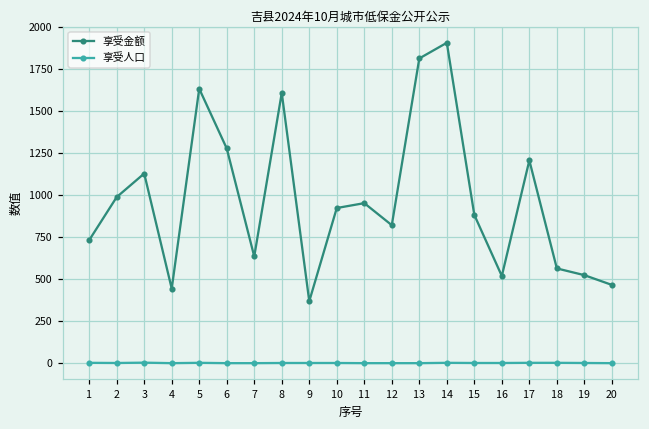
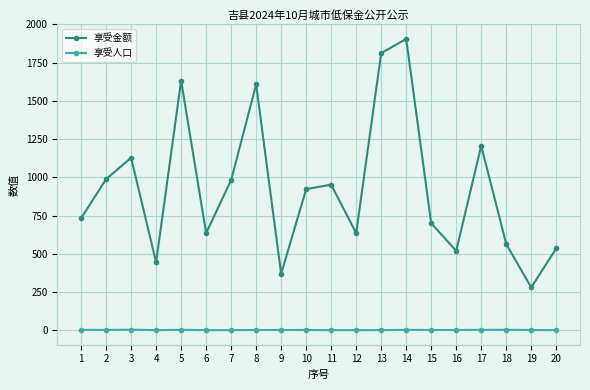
  {
    "享受金额": {
      "1": 730,
      "2": 990,
      "3": 1130,
      "4": 440,
      "5": 1630,
-     "6": 1280,
-     "7": 640,
+     "6": 640,
+     "7": 980,
      "8": 1610,
      "9": 370,
      "10": 920,
      "11": 950,
-     "12": 820,
+     "12": 640,
      "13": 1810,
      "14": 1910,
-     "15": 880,
+     "15": 700,
      "16": 520,
      "17": 1210,
      "18": 560,
-     "19": 520,
-     "20": 470
+     "19": 280,
+     "20": 540
    },
    "享受人口": {
      "1": 0,
      "2": 0,
      "3": 0,
      "4": 0,
      "5": 0,
      "6": 0,
      "7": 0,
      "8": 0,
      "9": 0,
      "10": 0,
      "11": 0,
      "12": 0,
      "13": 0,
      "14": 0,
      "15": 0,
      "16": 0,
      "17": 0,
      "18": 0,
      "19": 0,
      "20": 0
    }
  }
